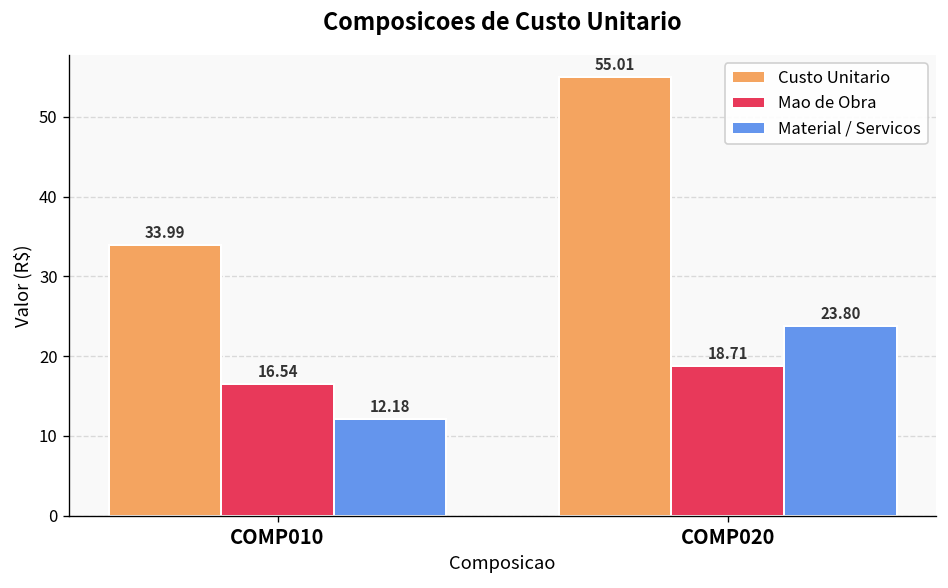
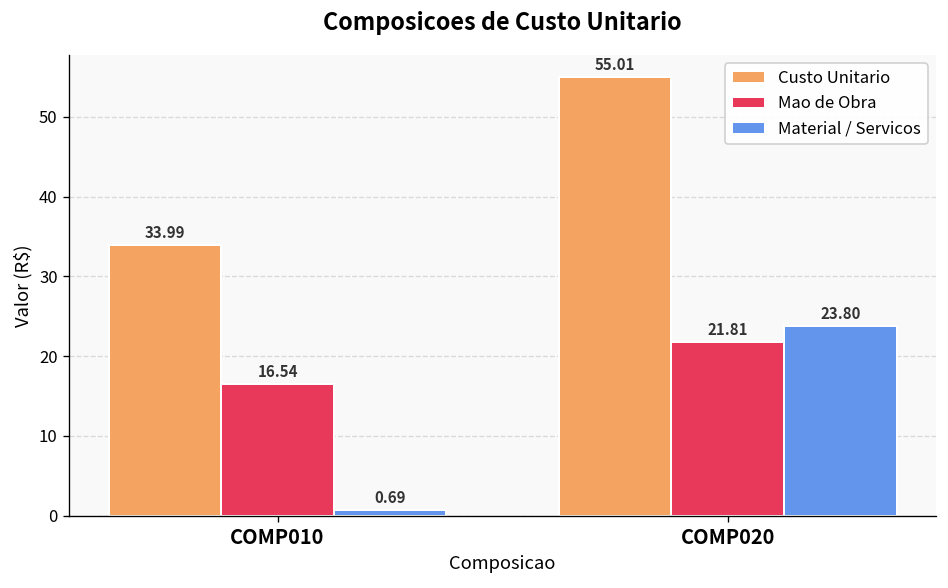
  {
    "Custo Unitario": {
      "COMP010": 33.99,
      "COMP020": 55.01
    },
    "Mao de Obra": {
      "COMP010": 16.54,
-     "COMP020": 18.71
+     "COMP020": 21.81
    },
    "Material / Servicos": {
-     "COMP010": 12.18,
+     "COMP010": 0.69,
      "COMP020": 23.80
    }
  }
